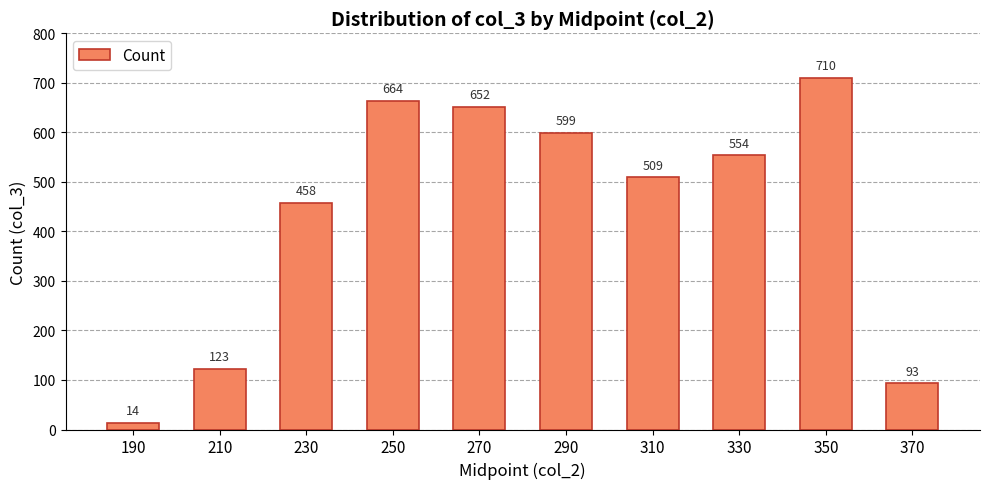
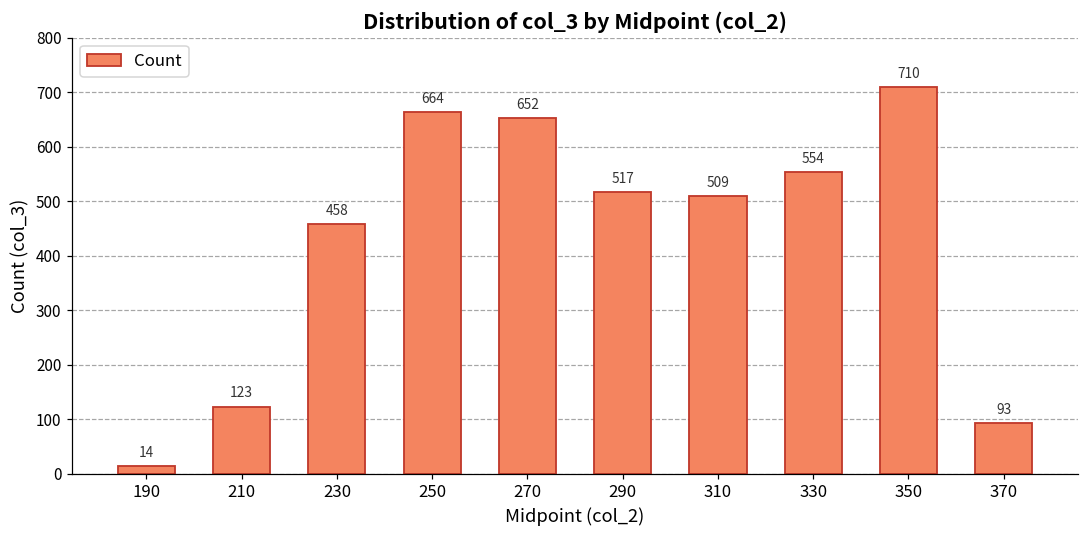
  {
    "190": 14,
    "210": 123,
    "230": 458,
    "250": 664,
    "270": 652,
-   "290": 599,
+   "290": 517,
    "310": 509,
    "330": 554,
    "350": 710,
    "370": 93
  }
